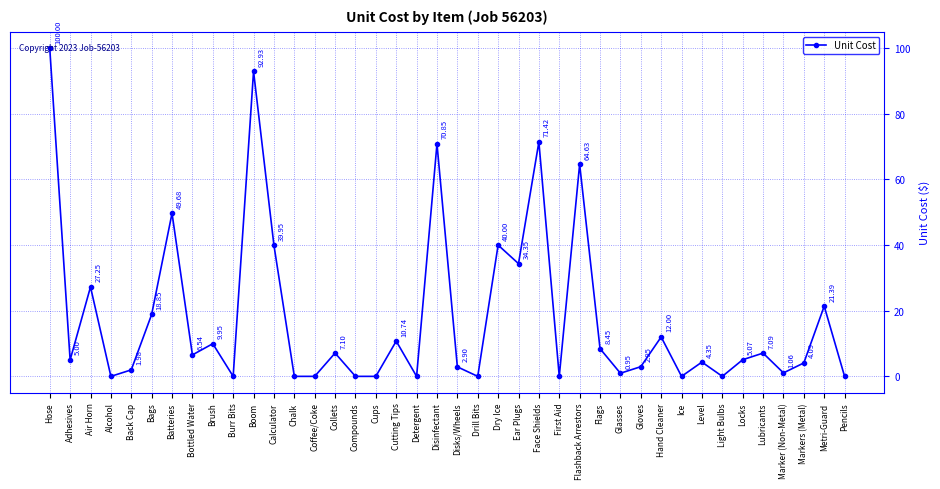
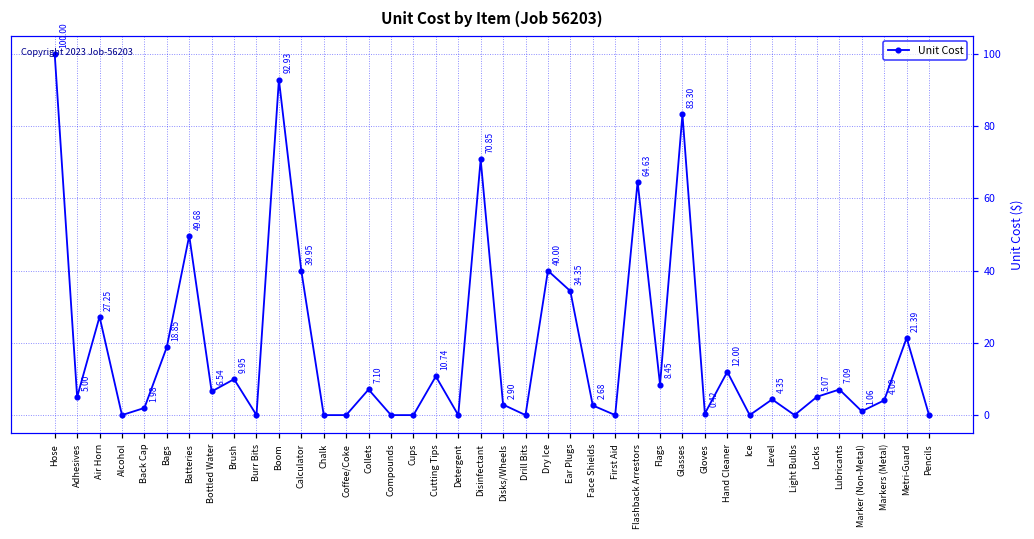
  {
    "Hose": 100.00,
    "Adhesives": 5.00,
    "Air Horn": 27.25,
    "Back Cap": 1.98,
    "Bags": 18.85,
    "Batteries": 49.68,
    "Bottled Water": 6.54,
    "Brush": 9.95,
    "Boom": 92.93,
    "Calculator": 39.95,
    "Collets": 7.10,
    "Cutting Tips": 10.74,
    "Disinfectant": 70.85,
    "Disks/Wheels": 2.90,
    "Dry Ice": 40.00,
    "Ear Plugs": 34.35,
-   "Face Shields": 71.42,
+   "Face Shields": 2.68,
    "Flashback Arrestors": 64.63,
    "Flags": 8.45,
-   "Glasses": 0.95,
-   "Gloves": 2.95,
+   "Glasses": 83.30,
+   "Gloves": 0.42,
    "Hand Cleaner": 12.00,
    "Level": 4.35,
    "Locks": 5.07,
    "Lubricants": 7.09,
    "Marker (Non-Metal)": 1.06,
    "Markers (Metal)": 4.09,
    "Metri-Guard": 21.39
  }
